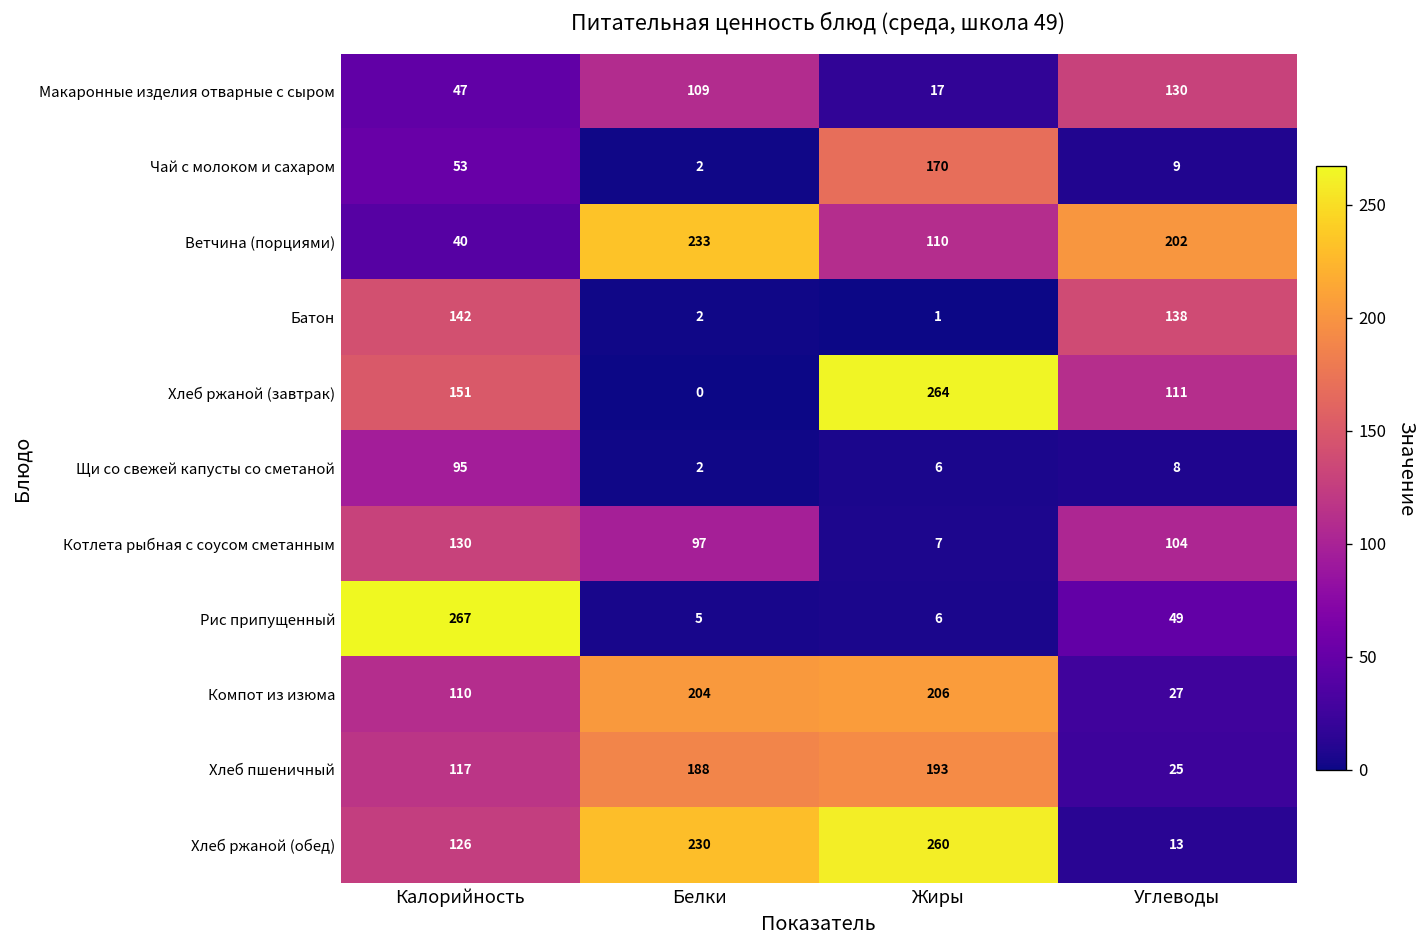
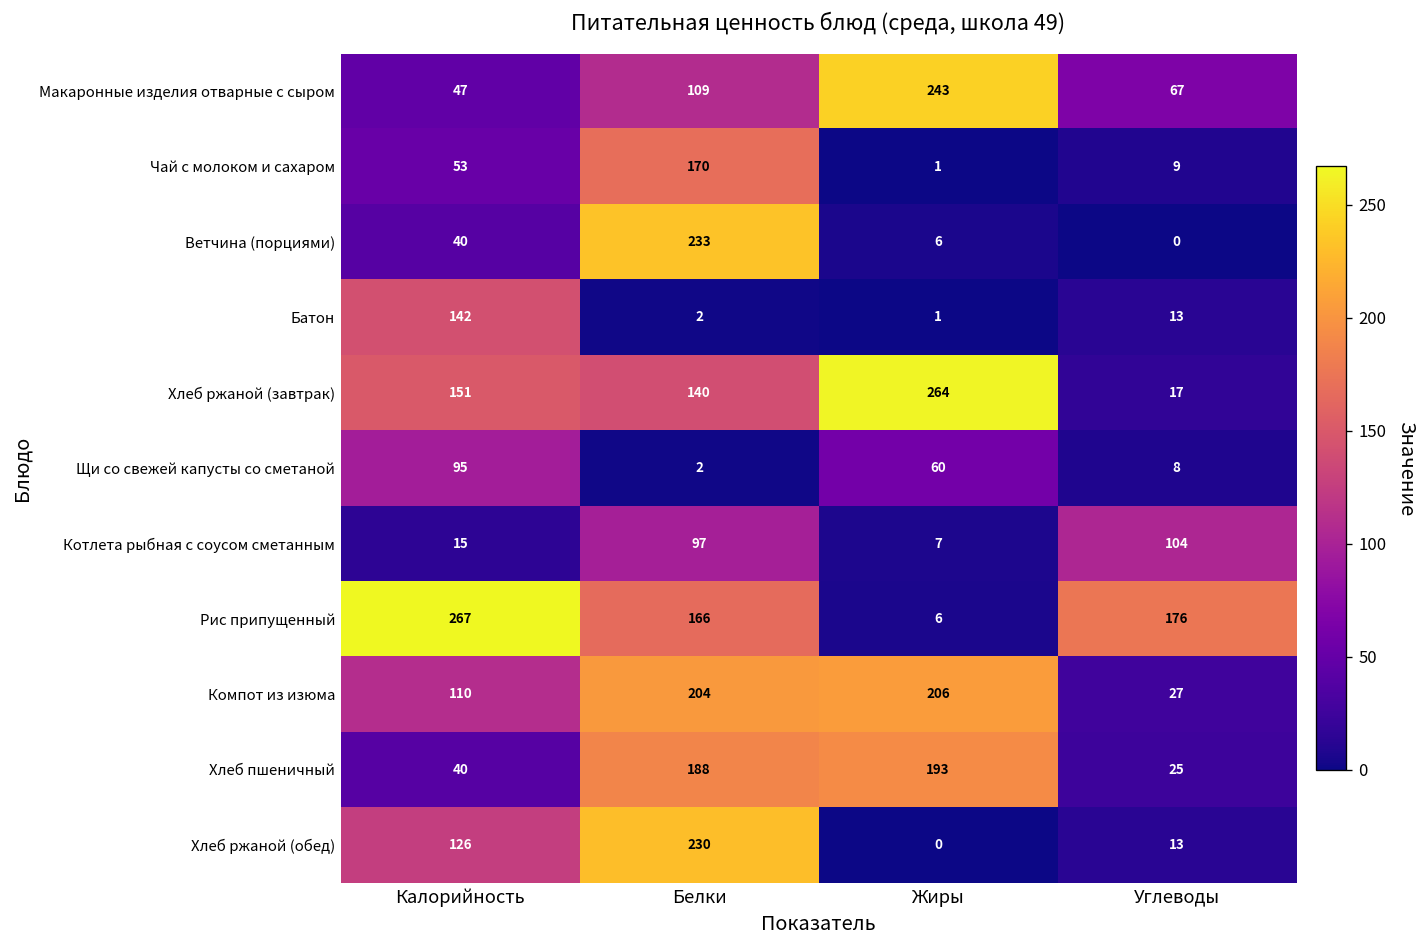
  {
    "Макаронные изделия отварные с сыром": {
      "Калорийность": 47,
      "Белки": 109,
-     "Жиры": 17,
-     "Углеводы": 130
+     "Жиры": 243,
+     "Углеводы": 67
    },
    "Чай с молоком и сахаром": {
      "Калорийность": 53,
-     "Белки": 2,
-     "Жиры": 170,
+     "Белки": 170,
+     "Жиры": 1,
      "Углеводы": 9
    },
    "Ветчина (порциями)": {
      "Калорийность": 40,
      "Белки": 233,
-     "Жиры": 110,
-     "Углеводы": 202
+     "Жиры": 6,
+     "Углеводы": 0
    },
    "Батон": {
      "Калорийность": 142,
      "Белки": 2,
      "Жиры": 1,
-     "Углеводы": 138
+     "Углеводы": 13
    },
    "Хлеб ржаной (завтрак)": {
      "Калорийность": 151,
-     "Белки": 0,
+     "Белки": 140,
      "Жиры": 264,
-     "Углеводы": 111
+     "Углеводы": 17
    },
    "Щи со свежей капусты со сметаной": {
      "Калорийность": 95,
      "Белки": 2,
-     "Жиры": 6,
+     "Жиры": 60,
      "Углеводы": 8
    },
    "Котлета рыбная с соусом сметанным": {
-     "Калорийность": 130,
+     "Калорийность": 15,
      "Белки": 97,
      "Жиры": 7,
      "Углеводы": 104
    },
    "Рис припущенный": {
      "Калорийность": 267,
-     "Белки": 5,
+     "Белки": 166,
      "Жиры": 6,
-     "Углеводы": 49
+     "Углеводы": 176
    },
    "Компот из изюма": {
      "Калорийность": 110,
      "Белки": 204,
      "Жиры": 206,
      "Углеводы": 27
    },
    "Хлеб пшеничный": {
-     "Калорийность": 117,
+     "Калорийность": 40,
      "Белки": 188,
      "Жиры": 193,
      "Углеводы": 25
    },
    "Хлеб ржаной (обед)": {
      "Калорийность": 126,
      "Белки": 230,
-     "Жиры": 260,
+     "Жиры": 0,
      "Углеводы": 13
    }
  }
